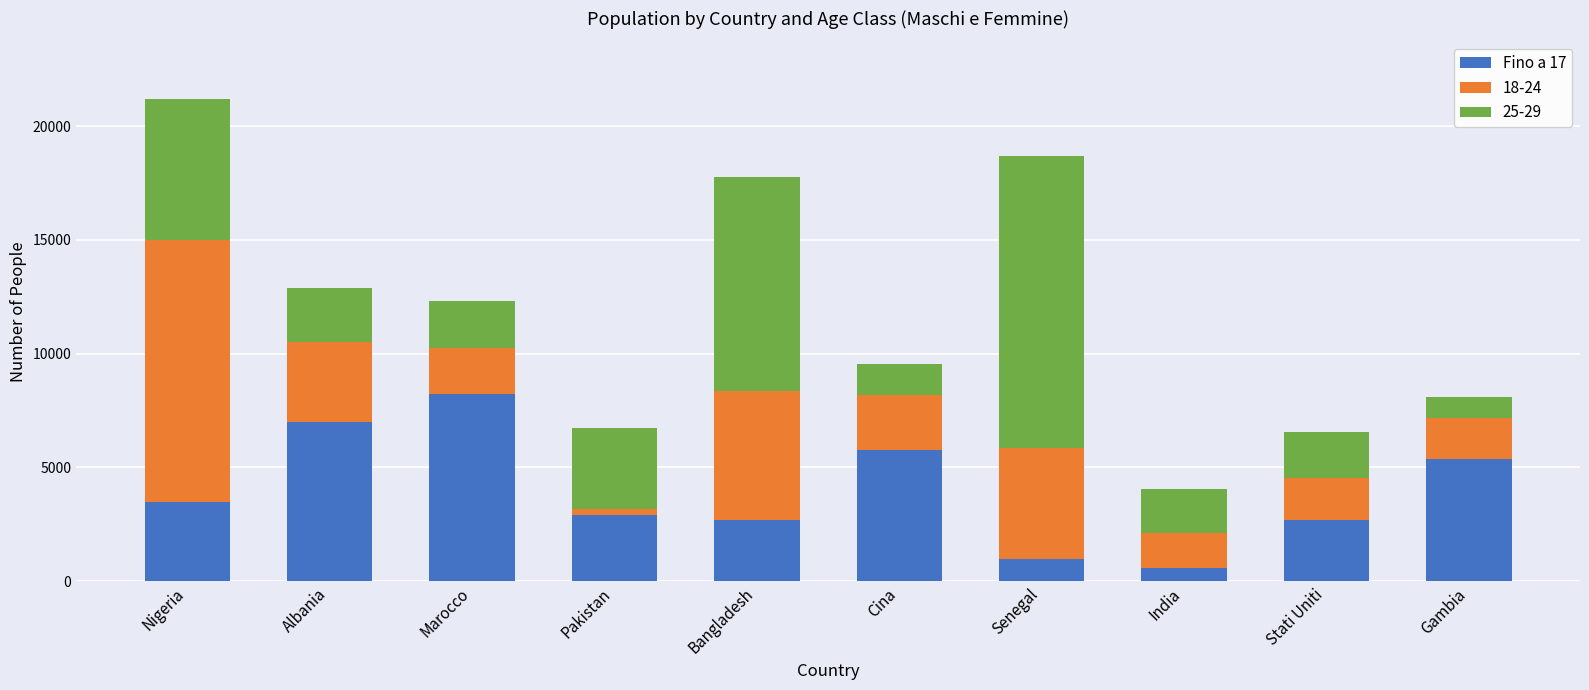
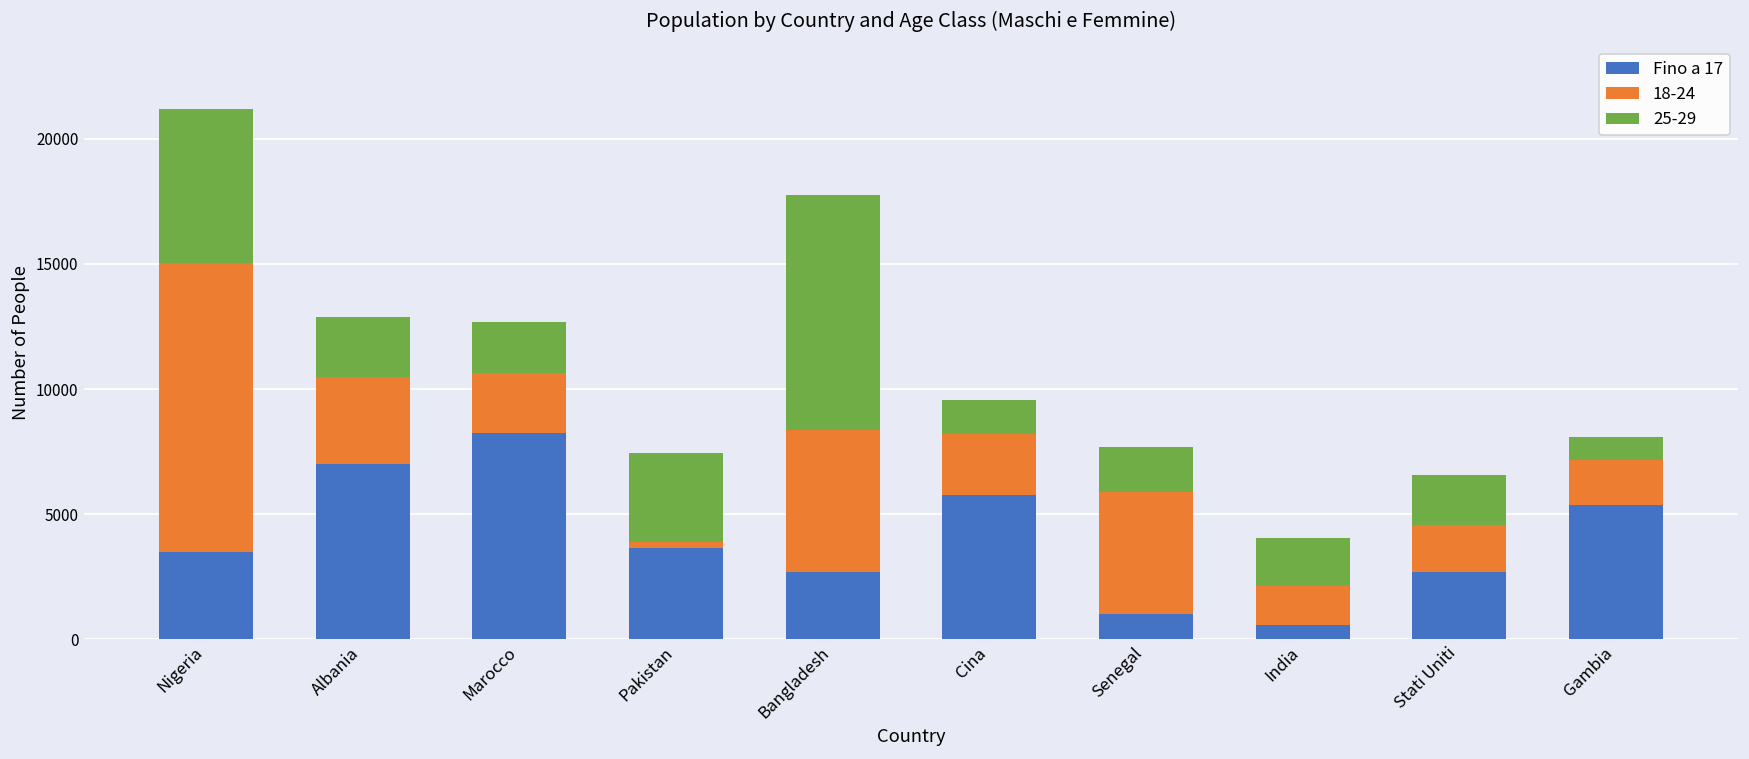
  {
    "Fino a 17": {
      "Nigeria": 3500,
      "Albania": 7000,
      "Marocco": 8200,
-     "Pakistan": 2900,
+     "Pakistan": 3600,
      "Bangladesh": 2700,
      "Cina": 5800,
      "Senegal": 1000,
      "India": 600,
      "Stati Uniti": 2700,
      "Gambia": 5400
    },
    "18-24": {
      "Nigeria": 11500,
      "Albania": 3500,
-     "Marocco": 2000,
+     "Marocco": 2400,
      "Pakistan": 200,
      "Bangladesh": 5700,
      "Cina": 2400,
      "Senegal": 4900,
      "India": 1500,
      "Stati Uniti": 1900,
      "Gambia": 1800
    },
    "25-29": {
      "Nigeria": 6200,
      "Albania": 2400,
      "Marocco": 2100,
      "Pakistan": 3500,
      "Bangladesh": 9400,
      "Cina": 1400,
-     "Senegal": 12800,
+     "Senegal": 1800,
      "India": 1900,
      "Stati Uniti": 2000,
      "Gambia": 900
    }
  }
